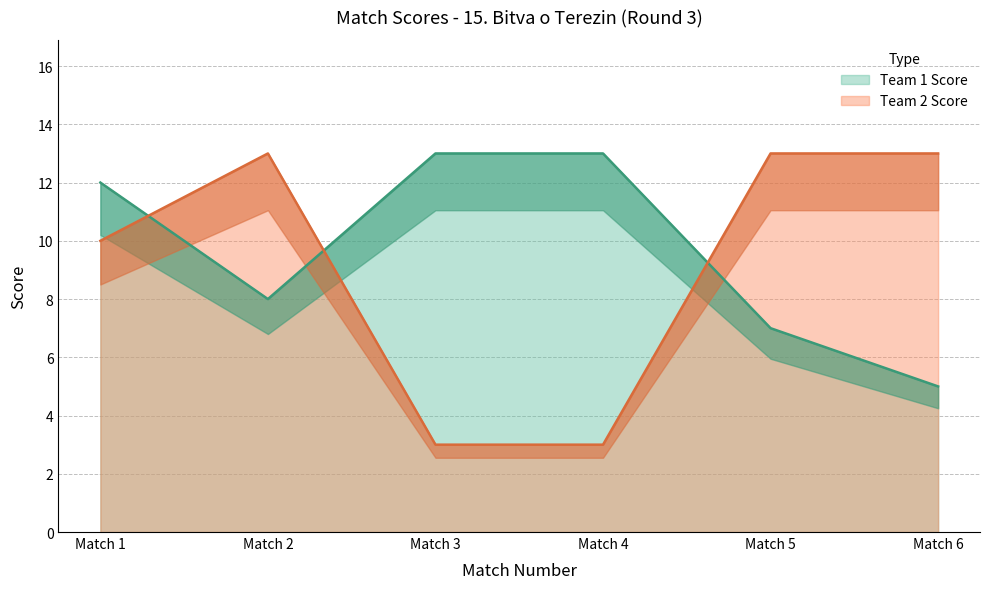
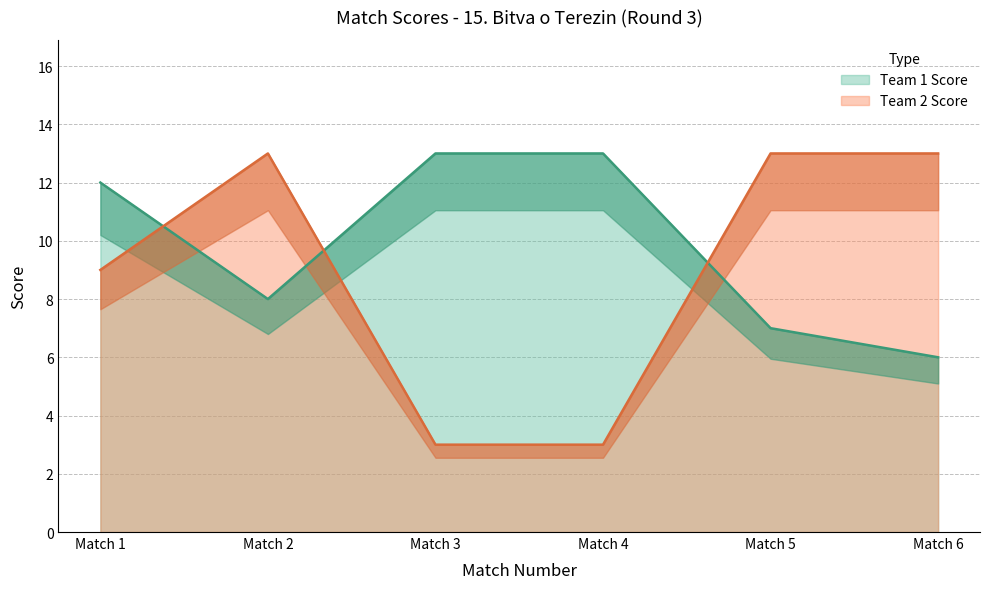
  {
    "Team 1 Score": {
      "Match 1": 12,
      "Match 2": 8,
      "Match 3": 13,
      "Match 4": 13,
      "Match 5": 7,
-     "Match 6": 5
+     "Match 6": 6
    },
    "Team 2 Score": {
-     "Match 1": 10,
+     "Match 1": 9,
      "Match 2": 13,
      "Match 3": 3,
      "Match 4": 3,
      "Match 5": 13,
      "Match 6": 13
    }
  }
